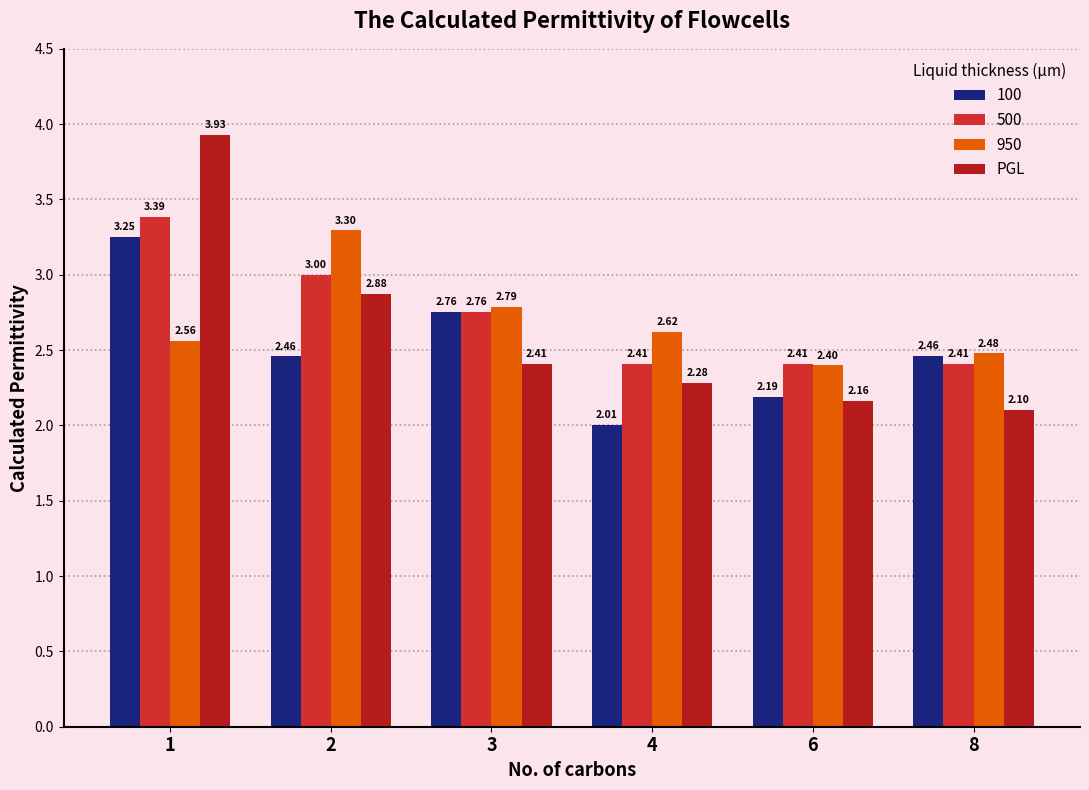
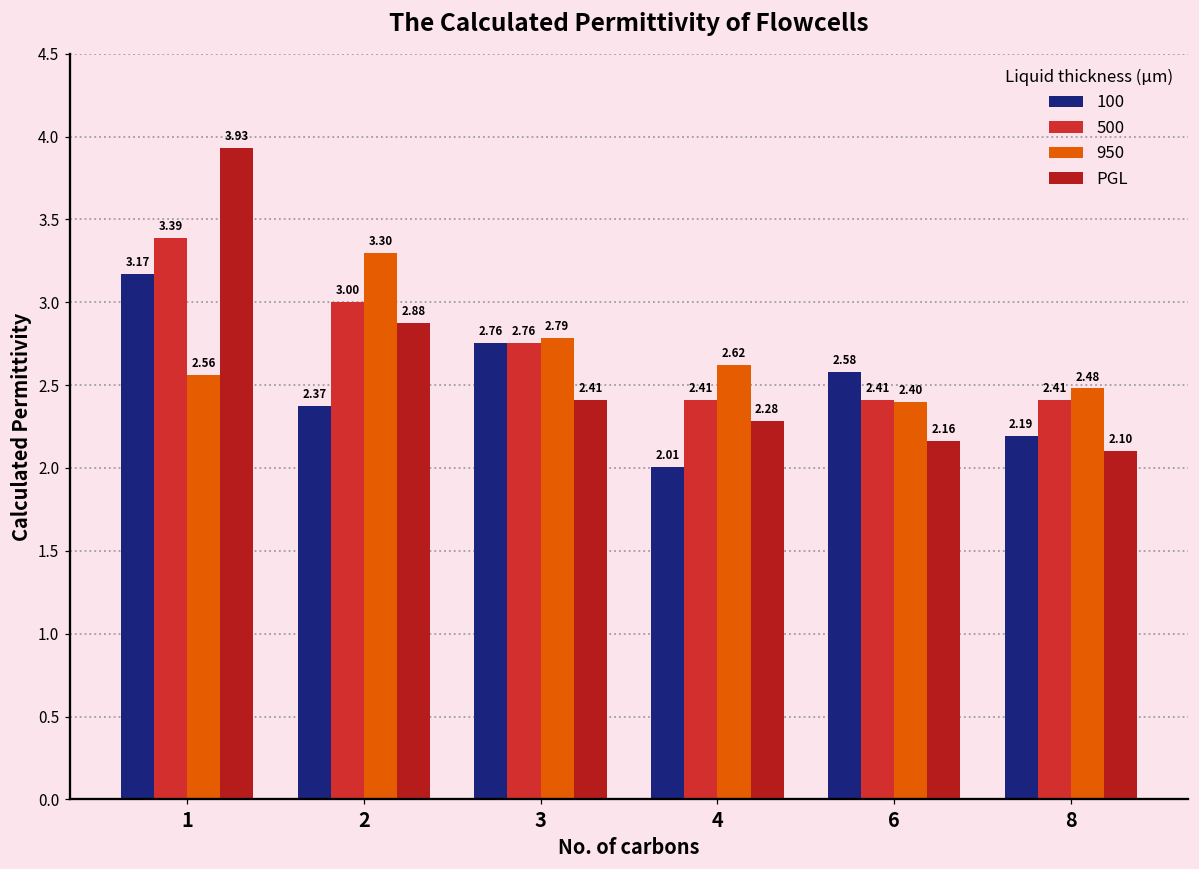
  {
    "100": {
-     "1": 3.25,
-     "2": 2.46,
+     "1": 3.17,
+     "2": 2.37,
      "3": 2.76,
      "4": 2.01,
-     "6": 2.19,
-     "8": 2.46
+     "6": 2.58,
+     "8": 2.19
    },
    "950": {
      "1": 2.56,
      "2": 3.30,
      "3": 2.79,
      "4": 2.62,
      "6": 2.40,
      "8": 2.48
    }
  }
